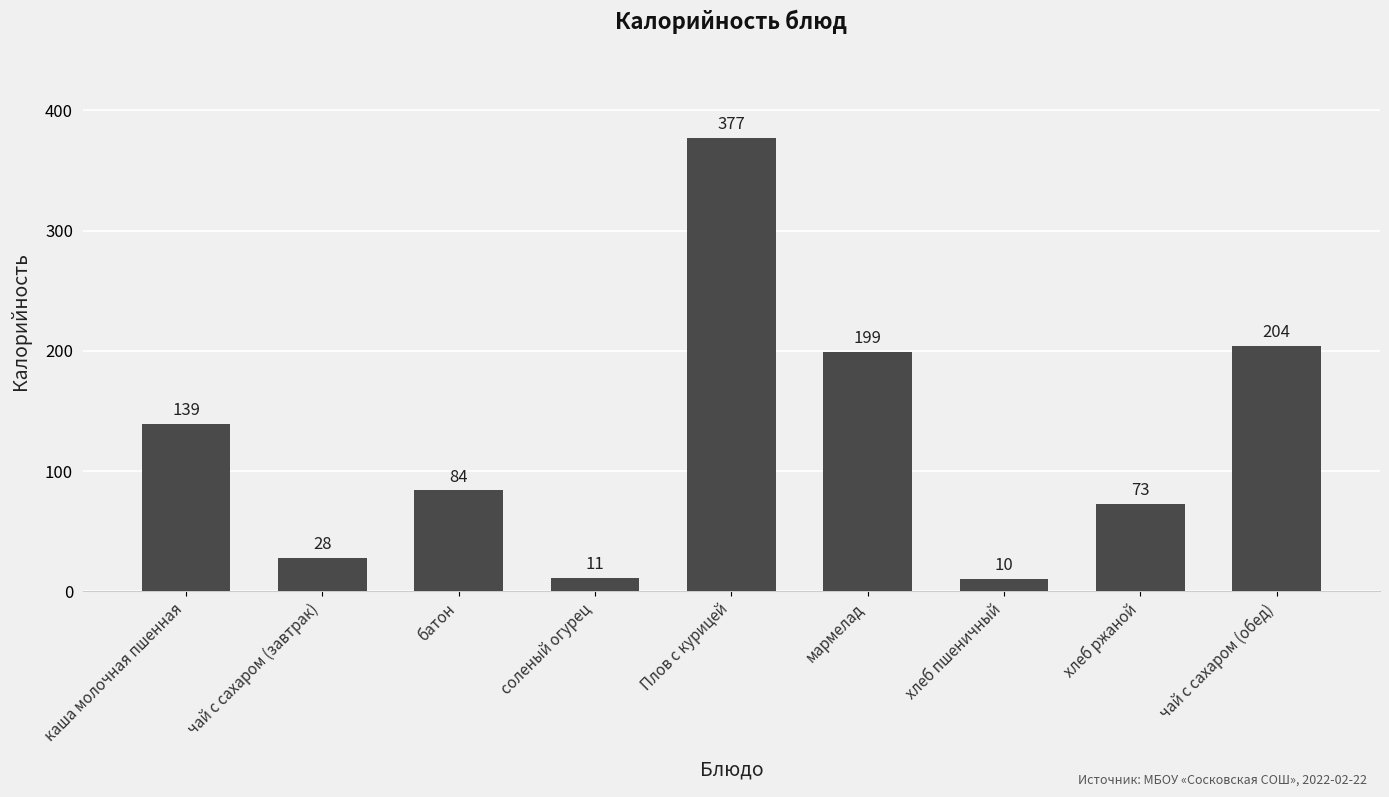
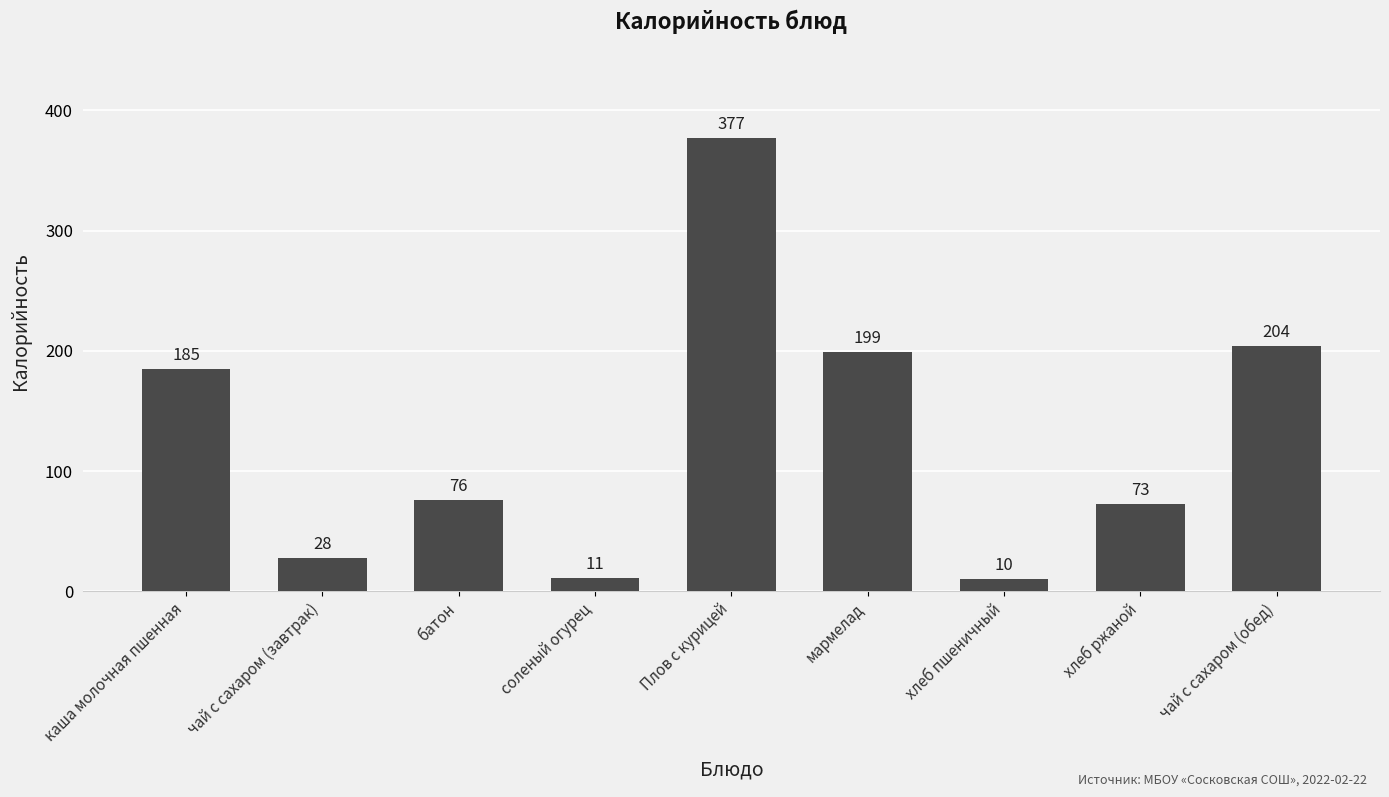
  {
-   "каша молочная пшенная": 139,
+   "каша молочная пшенная": 185,
    "чай с сахаром (завтрак)": 28,
-   "батон": 84,
+   "батон": 76,
    "соленый огурец": 11,
    "Плов с курицей": 377,
    "мармелад": 199,
    "хлеб пшеничный": 10,
    "хлеб ржаной": 73,
    "чай с сахаром (обед)": 204
  }
